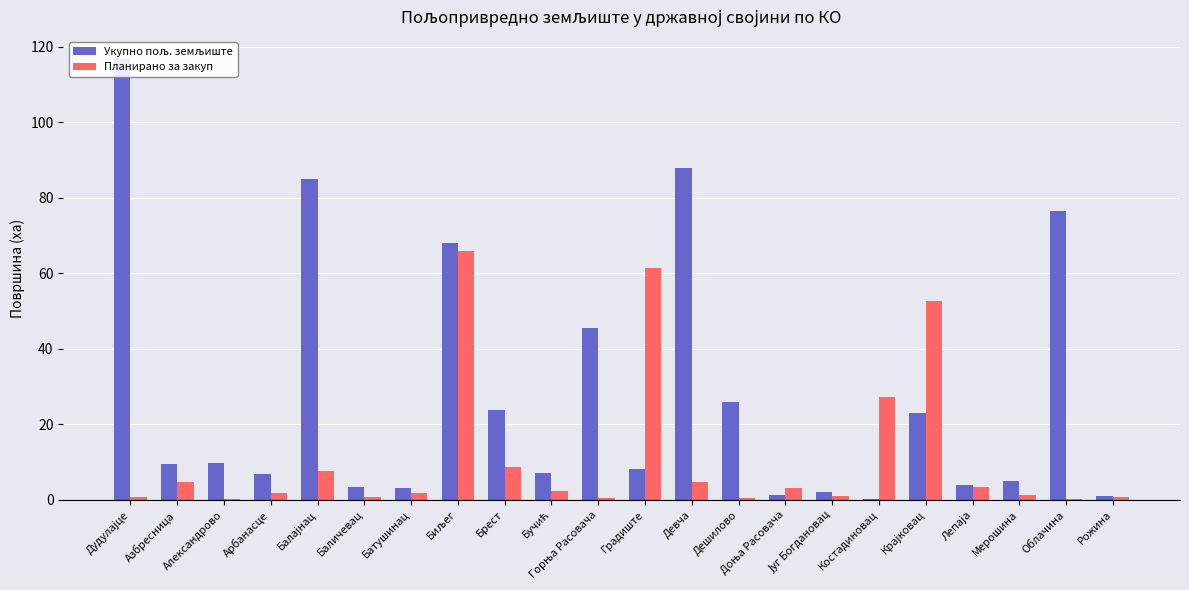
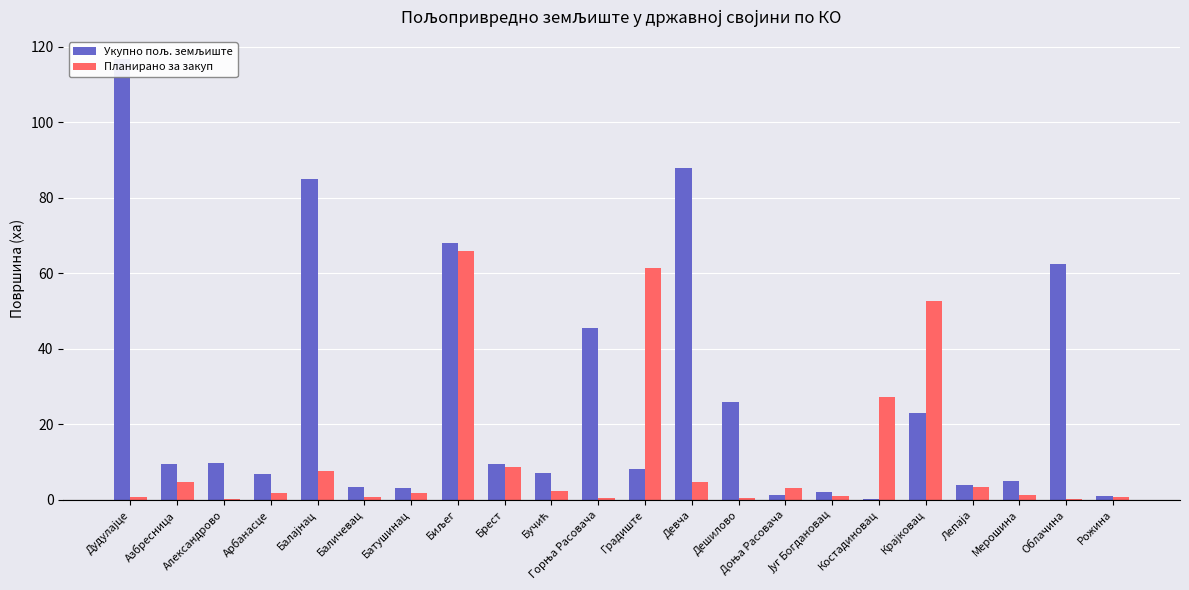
  {
    "Укупно пољ. земљиште": {
      "Азбресница": 10,
      "Александрово": 10,
      "Арбанасце": 7,
      "Балајнац": 85,
      "Баличевац": 3,
      "Батушинац": 3,
      "Биљег": 68,
-     "Брест": 24,
+     "Брест": 9,
      "Бучић": 7,
      "Горња Расовача": 45,
      "Градиште": 8,
      "Девча": 88,
      "Дешилово": 26,
      "Доња Расовача": 1,
      "Југ Богдановац": 2,
      "Крајковац": 23,
      "Лепаја": 4,
      "Мерошина": 5,
-     "Облачина": 76,
+     "Облачина": 62,
      "Рожина": 1
    },
    "Планирано за закуп": {
      "Дудулајце": 1,
      "Азбресница": 5,
      "Арбанасце": 2,
      "Балајнац": 8,
      "Баличевац": 1,
      "Батушинац": 2,
      "Биљег": 66,
      "Брест": 9,
      "Бучић": 2,
      "Градиште": 61,
      "Девча": 5,
      "Доња Расовача": 3,
      "Југ Богдановац": 1,
      "Костадиновац": 27,
      "Крајковац": 53,
      "Лепаја": 3,
      "Мерошина": 1,
      "Рожина": 1
    }
  }
